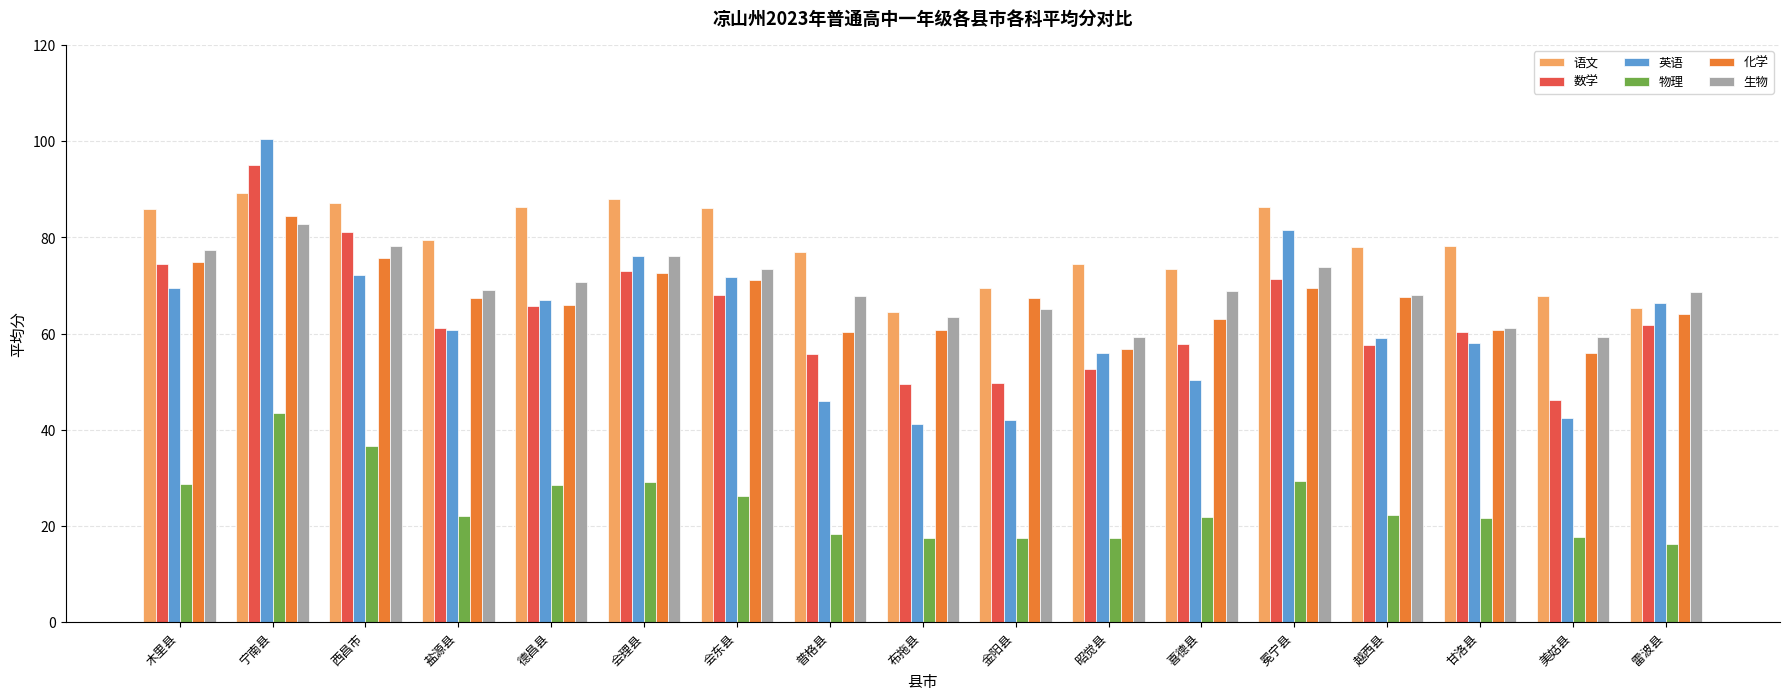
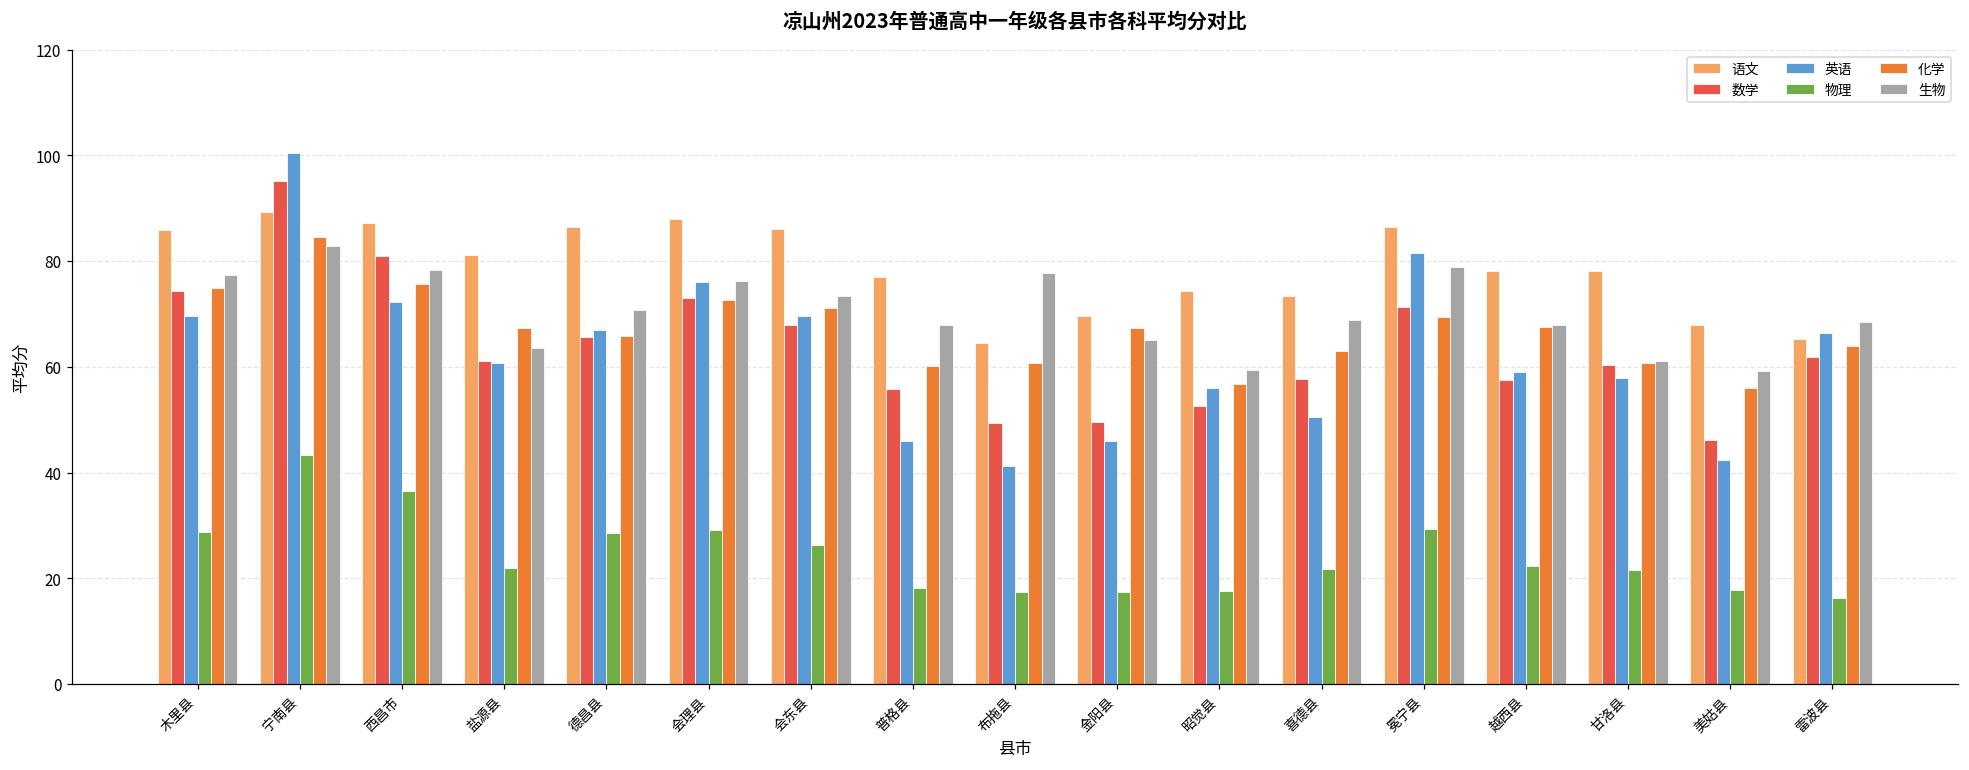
  {
    "语文": {
      "木里县": 86,
      "宁南县": 89,
      "西昌市": 87,
-     "盐源县": 80,
+     "盐源县": 81,
      "德昌县": 86,
      "会理县": 88,
      "会东县": 86,
      "普格县": 77,
      "布拖县": 65,
      "金阳县": 70,
      "昭觉县": 74,
      "喜德县": 73,
      "冕宁县": 86,
      "越西县": 78,
      "甘洛县": 78,
      "美姑县": 68,
      "雷波县": 65
    },
    "英语": {
      "木里县": 70,
      "宁南县": 100,
      "西昌市": 72,
      "盐源县": 61,
      "德昌县": 67,
      "会理县": 76,
-     "会东县": 72,
+     "会东县": 70,
      "普格县": 46,
      "布拖县": 41,
-     "金阳县": 42,
+     "金阳县": 46,
      "昭觉县": 56,
      "喜德县": 50,
      "冕宁县": 82,
      "越西县": 59,
      "甘洛县": 58,
      "美姑县": 42,
      "雷波县": 66
    },
    "物理": {
      "木里县": 29,
      "宁南县": 43,
      "西昌市": 37,
      "盐源县": 22,
      "德昌县": 29,
      "会理县": 29,
      "会东县": 26,
      "普格县": 18,
      "布拖县": 17,
      "金阳县": 17,
      "昭觉县": 18,
      "喜德县": 22,
      "冕宁县": 29,
      "越西县": 22,
      "甘洛县": 22,
      "美姑县": 18,
      "雷波县": 16
    },
    "生物": {
      "木里县": 77,
      "宁南县": 83,
      "西昌市": 78,
-     "盐源县": 69,
+     "盐源县": 64,
      "德昌县": 71,
      "会理县": 76,
      "会东县": 73,
      "普格县": 68,
-     "布拖县": 64,
+     "布拖县": 78,
      "金阳县": 65,
      "昭觉县": 59,
      "喜德县": 69,
-     "冕宁县": 74,
+     "冕宁县": 79,
      "越西县": 68,
      "甘洛县": 61,
      "美姑县": 59,
      "雷波县": 69
    }
  }
